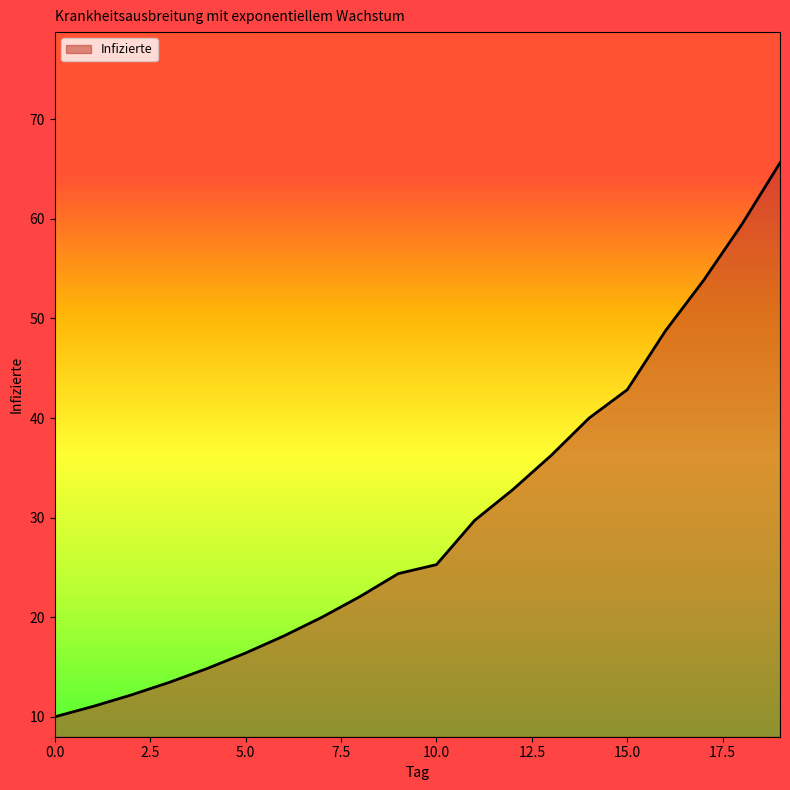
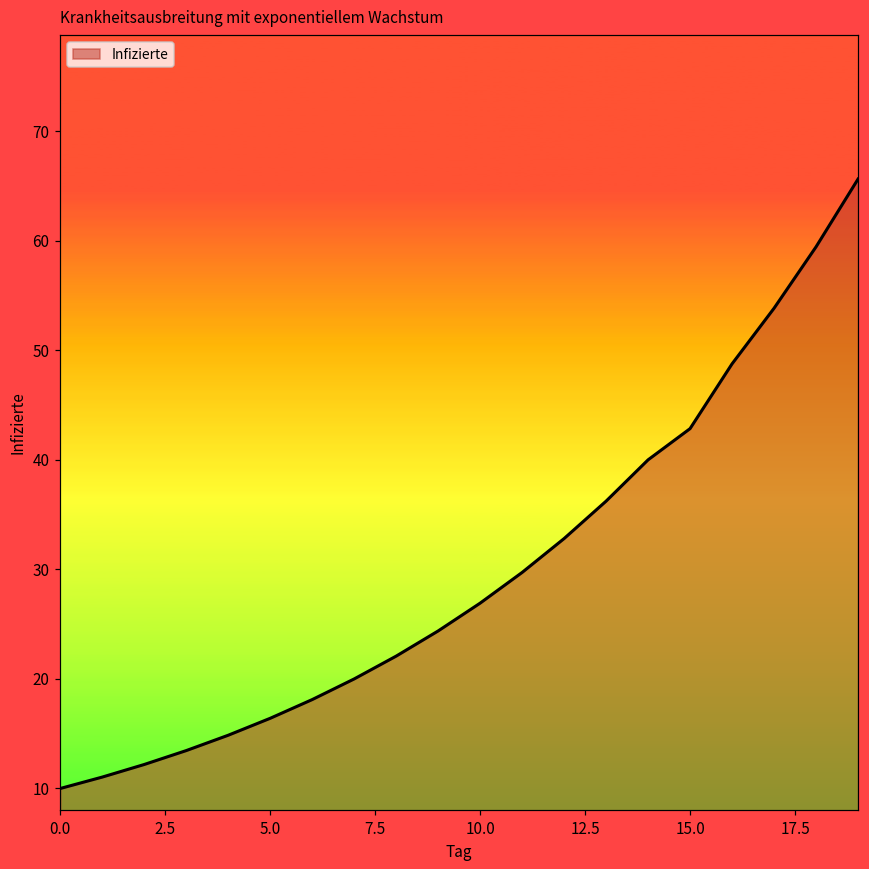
  {
    "0.0": 10,
    "5.0": 16,
-   "10.0": 25,
+   "10.0": 27,
    "15.0": 43
  }
